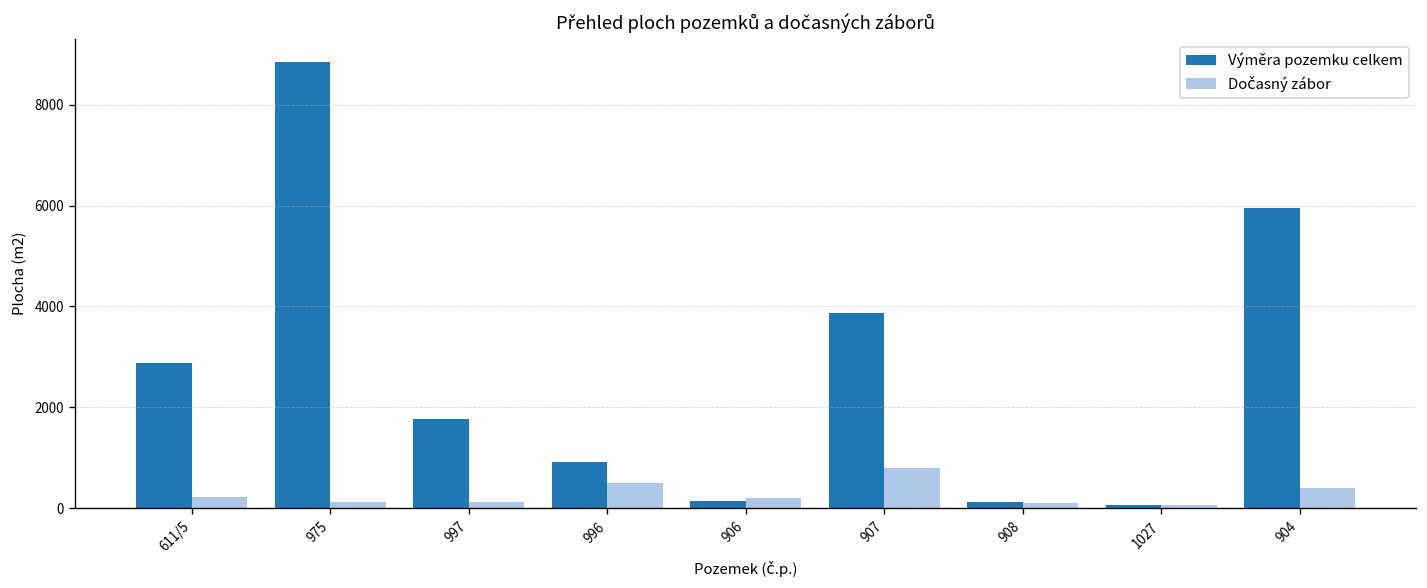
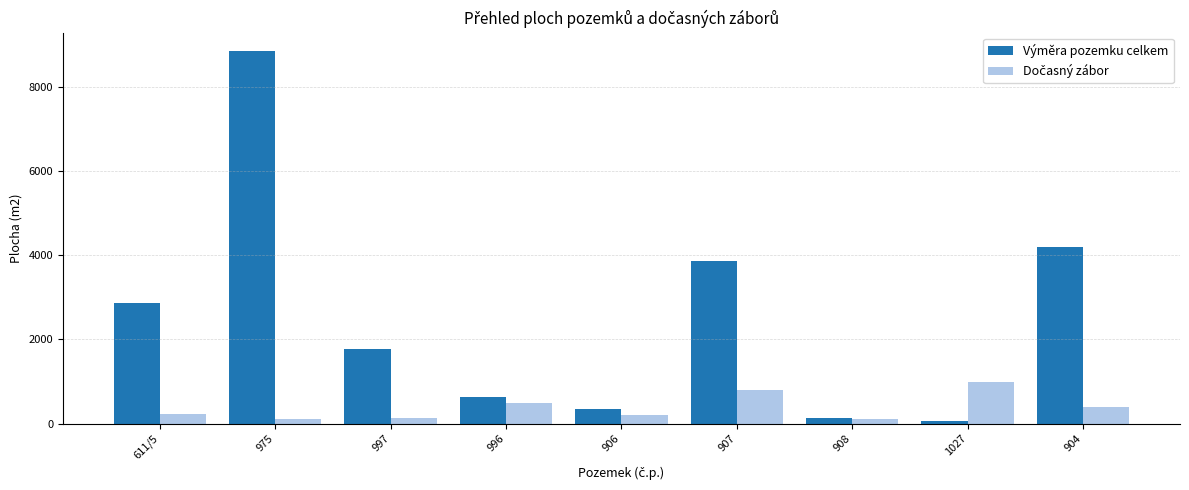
  {
    "Výměra pozemku celkem": {
      "611/5": 2900,
      "975": 8900,
      "997": 1800,
-     "996": 900,
-     "906": 100,
+     "996": 600,
+     "906": 300,
      "907": 3900,
      "908": 100,
      "1027": 100,
-     "904": 5900
+     "904": 4200
    },
    "Dočasný zábor": {
      "611/5": 200,
      "975": 100,
      "997": 100,
      "996": 500,
      "906": 200,
      "907": 800,
      "908": 100,
-     "1027": 100,
+     "1027": 1000,
      "904": 400
    }
  }
